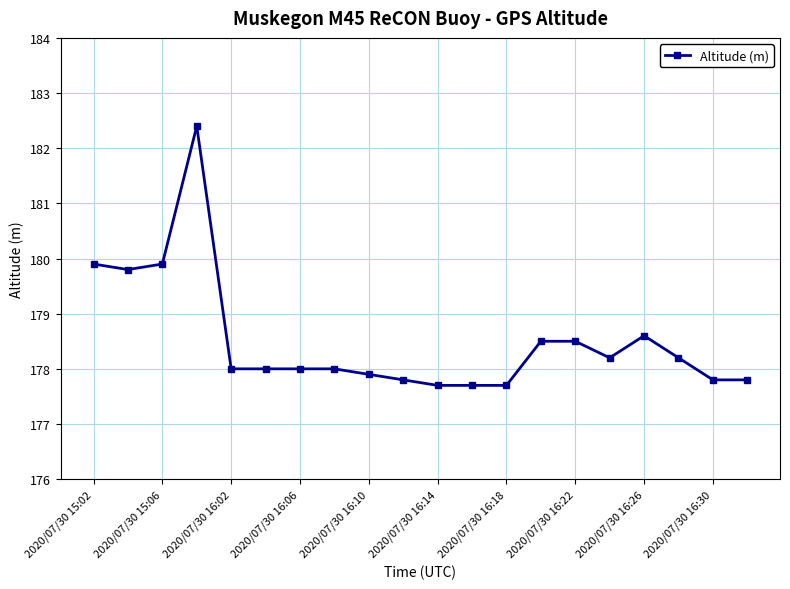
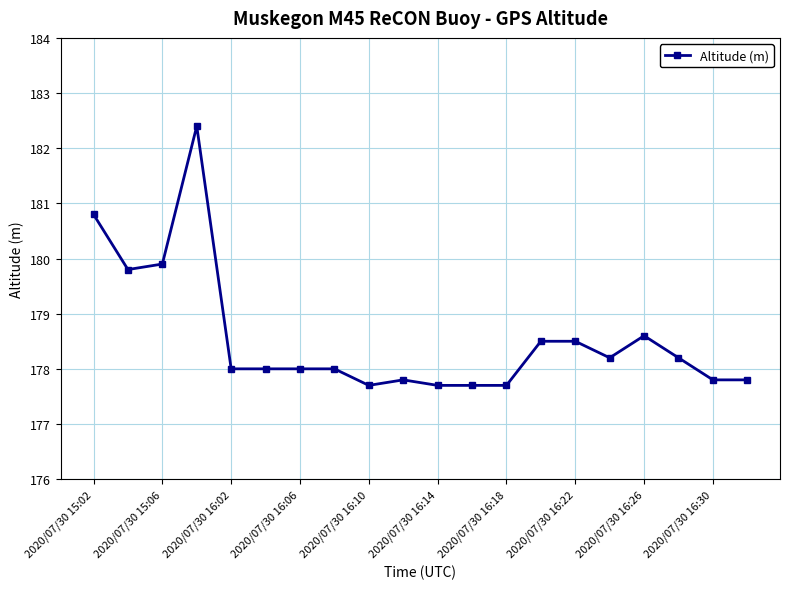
  {
-   "2020/07/30 15:02": 179.9,
+   "2020/07/30 15:02": 180.8,
    "2020/07/30 15:06": 179.9,
    "2020/07/30 16:02": 178.0,
    "2020/07/30 16:06": 178.0,
-   "2020/07/30 16:10": 177.9,
+   "2020/07/30 16:10": 177.7,
    "2020/07/30 16:14": 177.7,
    "2020/07/30 16:18": 177.7,
    "2020/07/30 16:22": 178.5,
    "2020/07/30 16:26": 178.6,
    "2020/07/30 16:30": 177.8
  }
